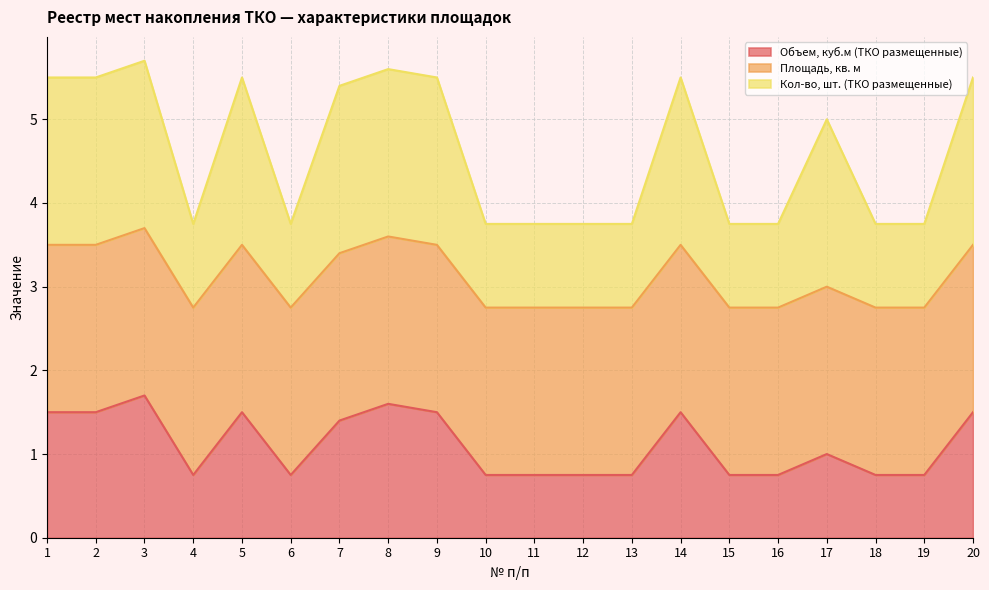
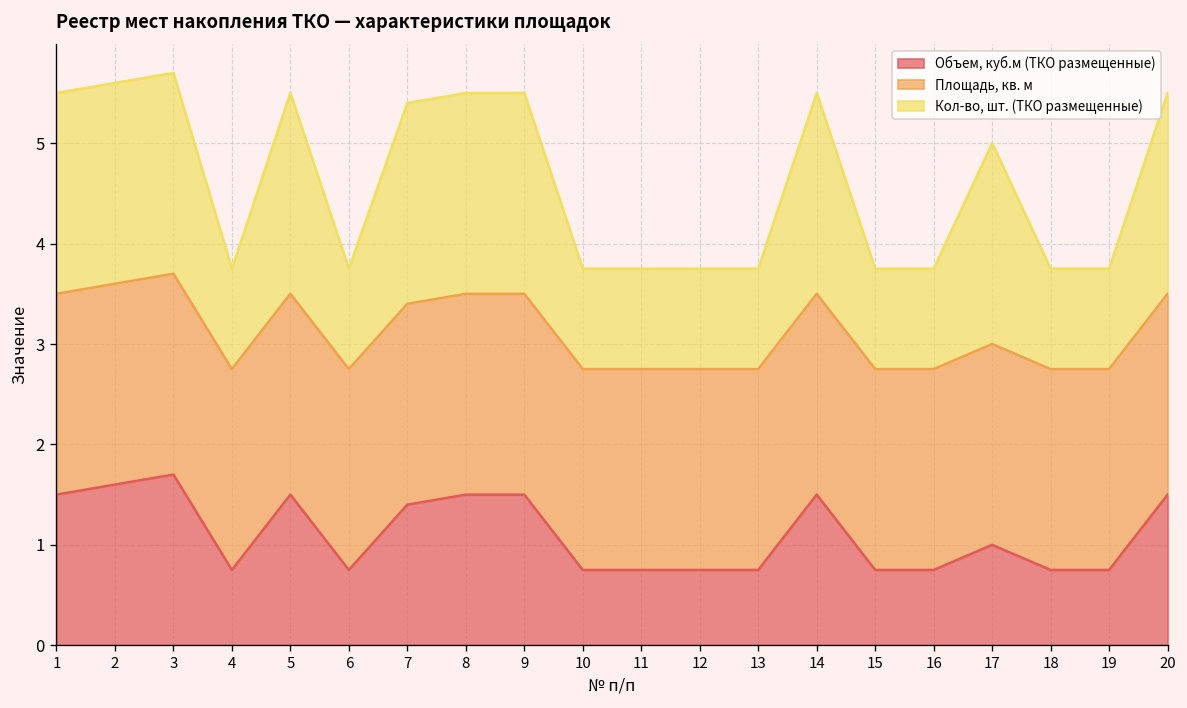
  {
    "Объем, куб.м (ТКО размещенные)": {
      "1": 1.5,
-     "2": 1.5,
+     "2": 1.6,
      "3": 1.7,
      "4": 0.8,
      "5": 1.5,
      "6": 0.8,
      "7": 1.4,
-     "8": 1.6,
+     "8": 1.5,
      "9": 1.5,
      "10": 0.8,
      "11": 0.8,
      "12": 0.8,
      "13": 0.8,
      "14": 1.5,
      "15": 0.8,
      "16": 0.8,
      "17": 1.0,
      "18": 0.8,
      "19": 0.8,
      "20": 1.5
    },
    "Площадь, кв. м": {
      "1": 2.0,
      "2": 2.0,
      "3": 2.0,
      "4": 2.0,
      "5": 2.0,
      "6": 2.0,
      "7": 2.0,
      "8": 2.0,
      "9": 2.0,
      "10": 2.0,
      "11": 2.0,
      "12": 2.0,
      "13": 2.0,
      "14": 2.0,
      "15": 2.0,
      "16": 2.0,
      "17": 2.0,
      "18": 2.0,
      "19": 2.0,
      "20": 2.0
    },
    "Кол-во, шт. (ТКО размещенные)": {
      "1": 2.0,
      "2": 2.0,
      "3": 2.0,
      "4": 1.0,
      "5": 2.0,
      "6": 1.0,
      "7": 2.0,
      "8": 2.0,
      "9": 2.0,
      "10": 1.0,
      "11": 1.0,
      "12": 1.0,
      "13": 1.0,
      "14": 2.0,
      "15": 1.0,
      "16": 1.0,
      "17": 2.0,
      "18": 1.0,
      "19": 1.0,
      "20": 2.0
    }
  }
